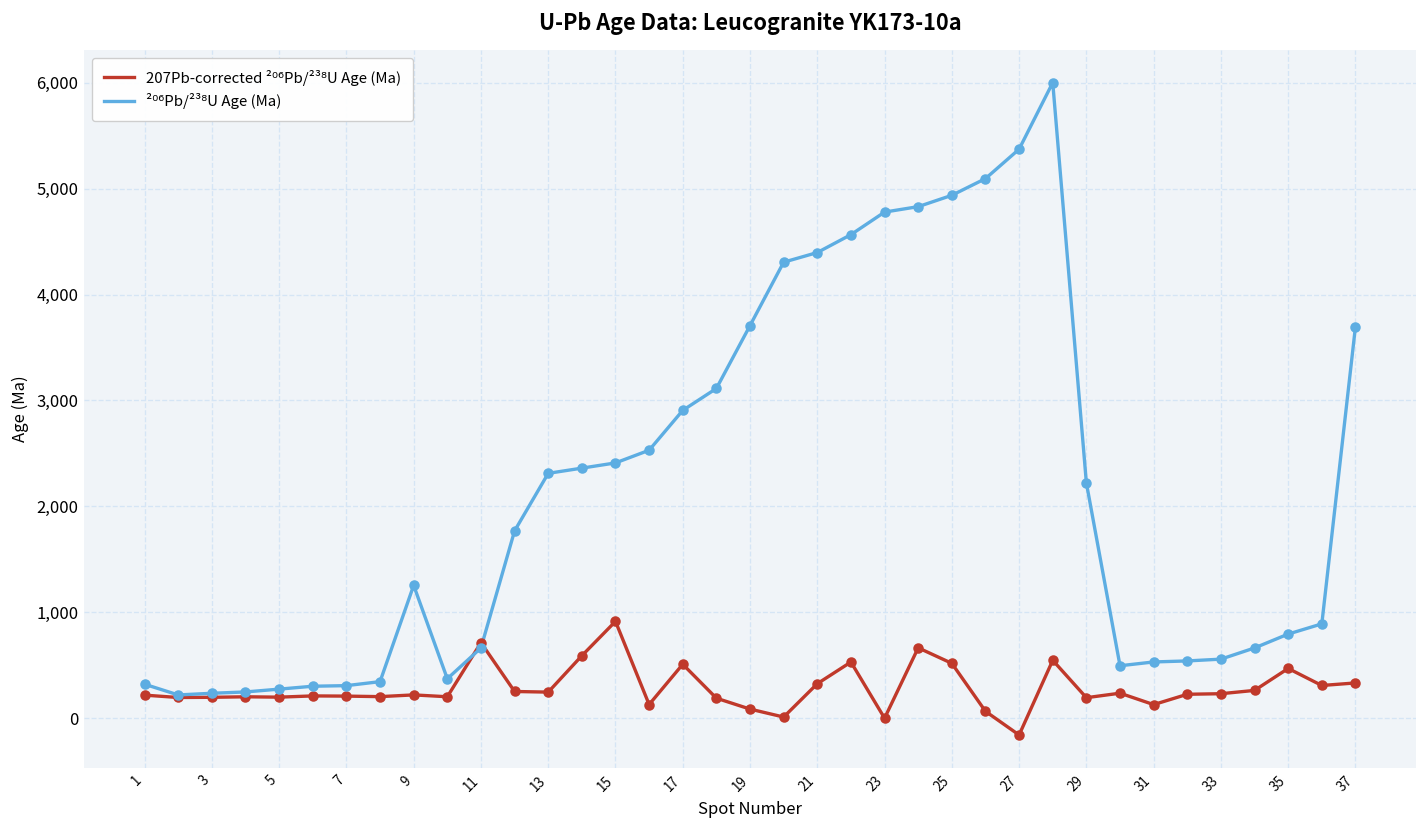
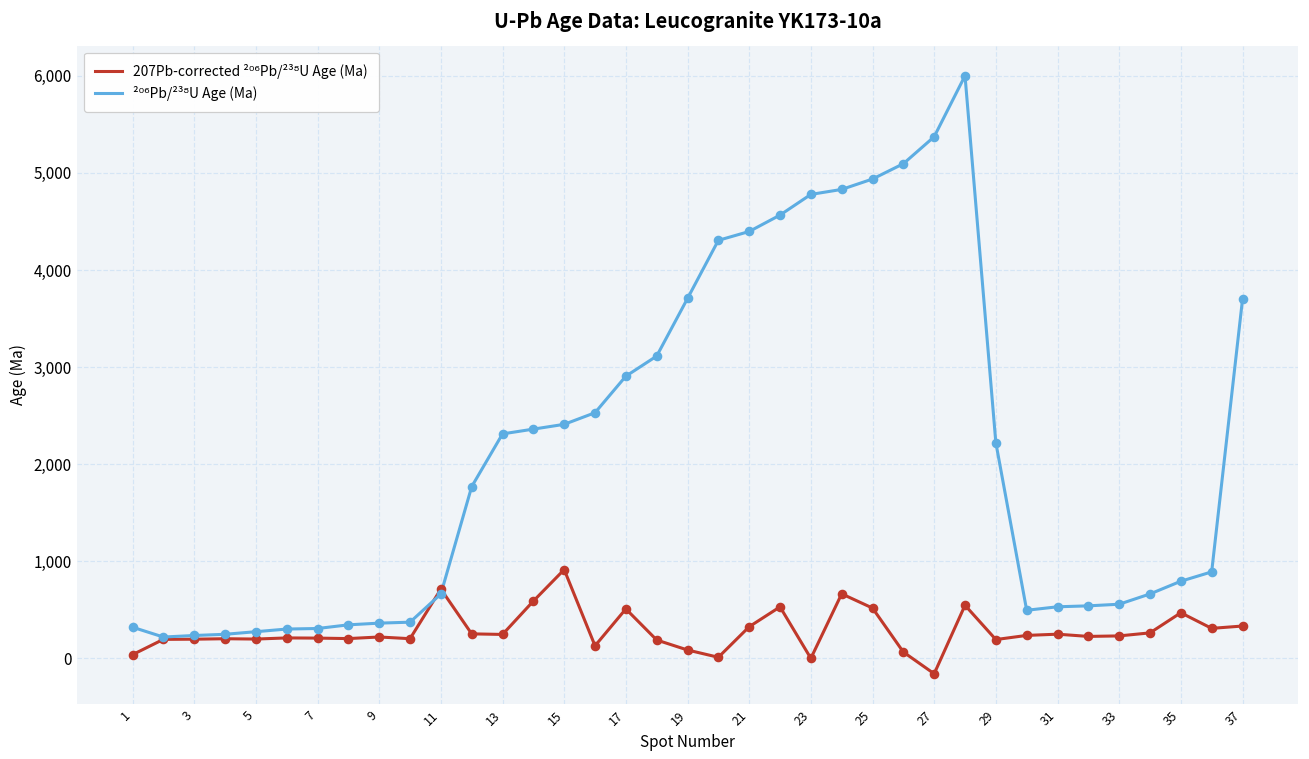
  {
    "207Pb-corrected ²⁰⁶Pb/²³⁸U Age (Ma)": {
-     "1": "200",
+     "1": "0",
      "3": "200",
      "5": "200",
      "7": "200",
      "9": "200",
      "11": "700",
      "13": "200",
      "15": "900",
      "17": "500",
      "19": "100",
      "21": "300",
      "23": "0",
      "25": "500",
      "27": "-200",
      "29": "200",
-     "31": "100",
+     "31": "200",
      "33": "200",
      "35": "500",
      "37": "300"
    },
    "²⁰⁶Pb/²³⁸U Age (Ma)": {
      "1": "300",
      "3": "200",
      "5": "300",
      "7": "300",
-     "9": "1,300",
+     "9": "400",
      "11": "700",
      "13": "2,300",
      "15": "2,400",
      "17": "2,900",
      "19": "3,700",
      "21": "4,400",
      "23": "4,800",
      "25": "4,900",
      "27": "5,400",
      "29": "2,200",
      "31": "500",
      "33": "600",
      "35": "800",
      "37": "3,700"
    }
  }
